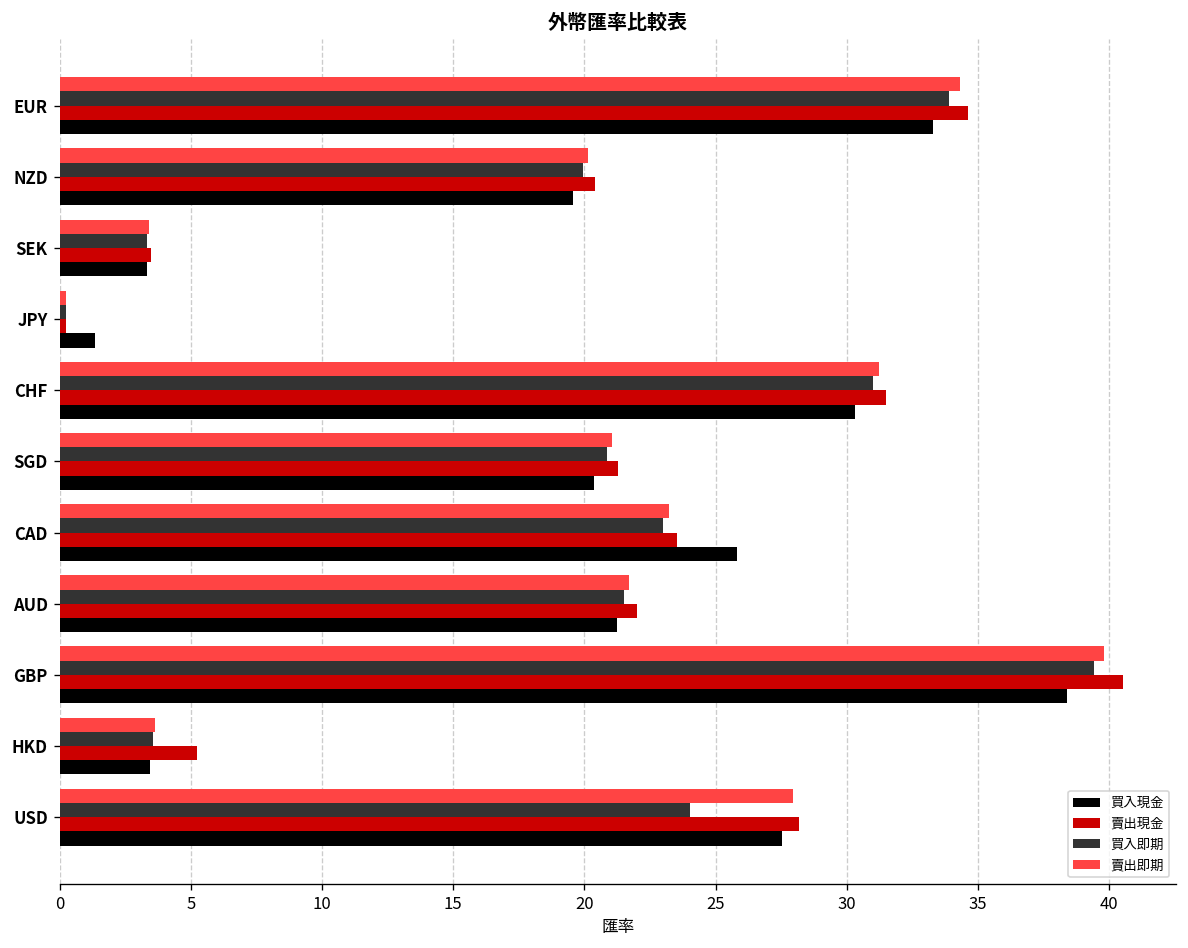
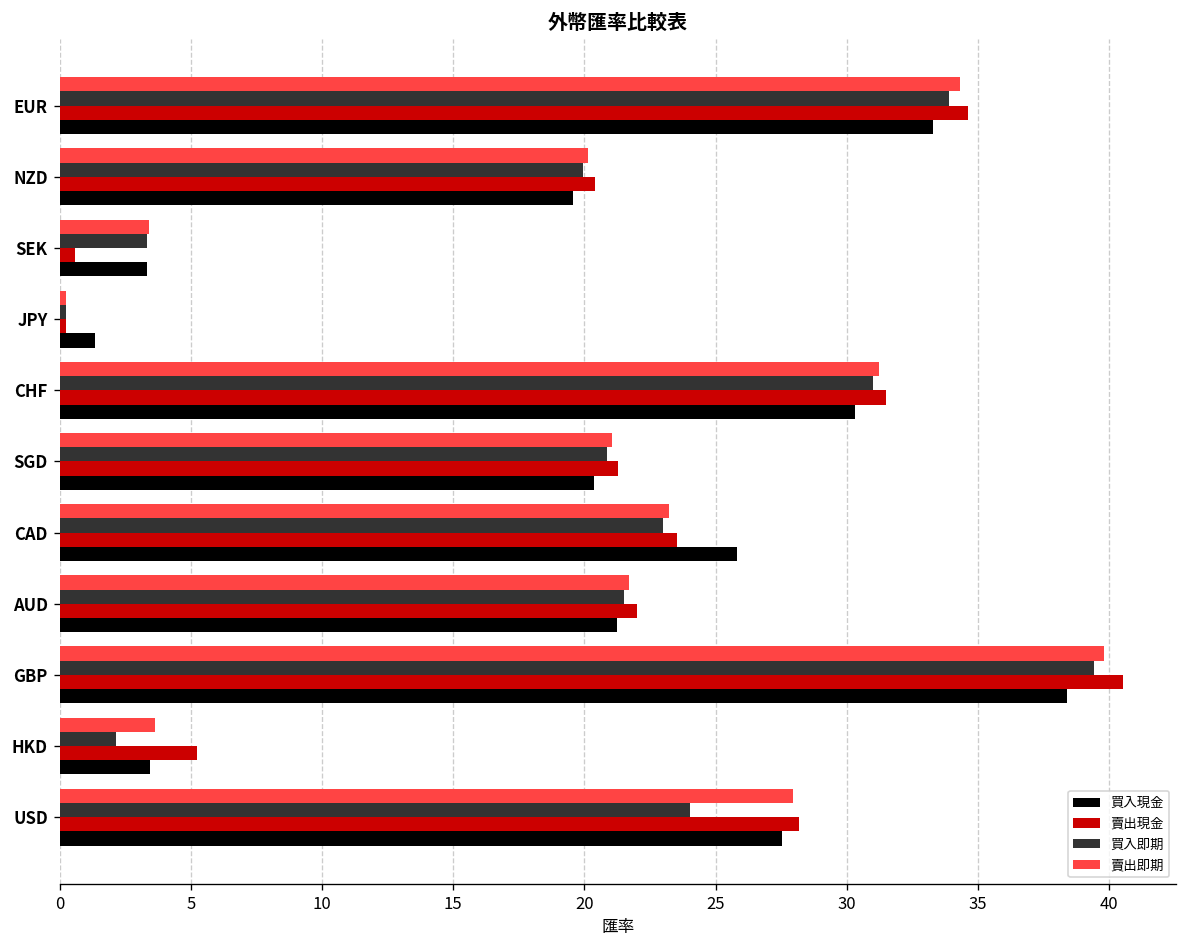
  {
    "買入現金": {
      "EUR": 33.3,
      "NZD": 19.6,
      "SEK": 3.3,
      "JPY": 1.3,
      "CHF": 30.3,
      "SGD": 20.4,
      "CAD": 25.8,
      "AUD": 21.2,
      "GBP": 38.4,
      "HKD": 3.4,
      "USD": 27.5
    },
    "賣出現金": {
      "EUR": 34.6,
      "NZD": 20.4,
-     "SEK": 3.5,
+     "SEK": 0.6,
      "JPY": 0.3,
      "CHF": 31.5,
      "SGD": 21.3,
      "CAD": 23.5,
      "AUD": 22.0,
      "GBP": 40.5,
      "HKD": 5.3,
      "USD": 28.2
    },
    "買入即期": {
      "EUR": 33.9,
      "NZD": 20.0,
      "SEK": 3.3,
      "JPY": 0.3,
      "CHF": 31.0,
      "SGD": 20.9,
      "CAD": 23.0,
      "AUD": 21.5,
      "GBP": 39.4,
-     "HKD": 3.6,
+     "HKD": 2.2,
      "USD": 24.0
    },
    "賣出即期": {
      "EUR": 34.3,
      "NZD": 20.2,
      "SEK": 3.4,
      "JPY": 0.3,
      "CHF": 31.2,
      "SGD": 21.1,
      "CAD": 23.2,
      "AUD": 21.7,
      "GBP": 39.8,
      "HKD": 3.6,
      "USD": 28.0
    }
  }
